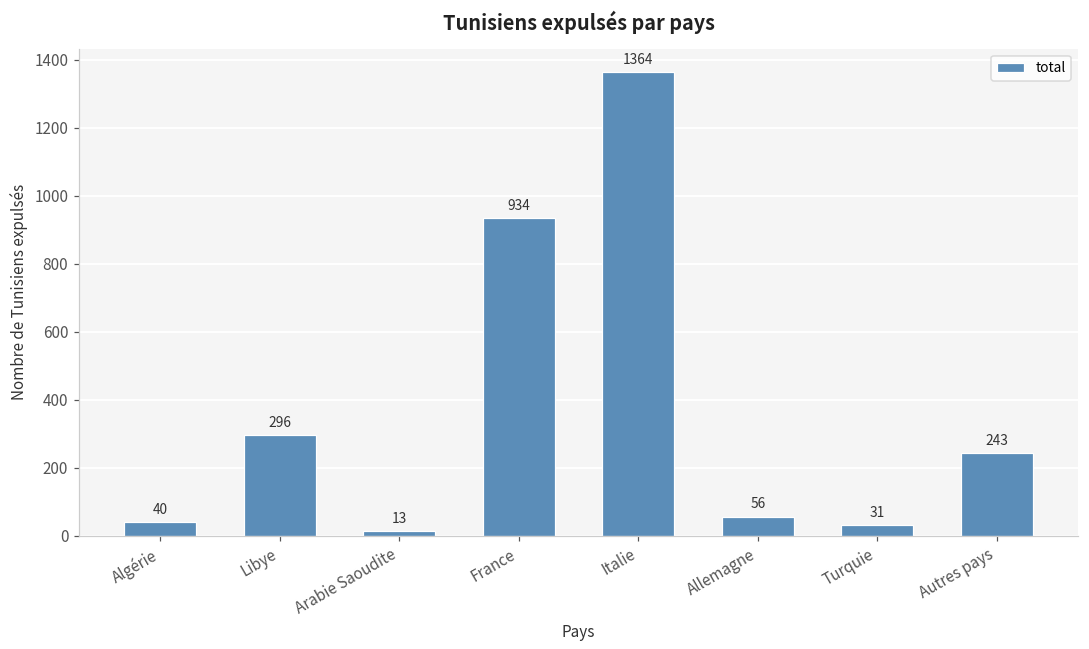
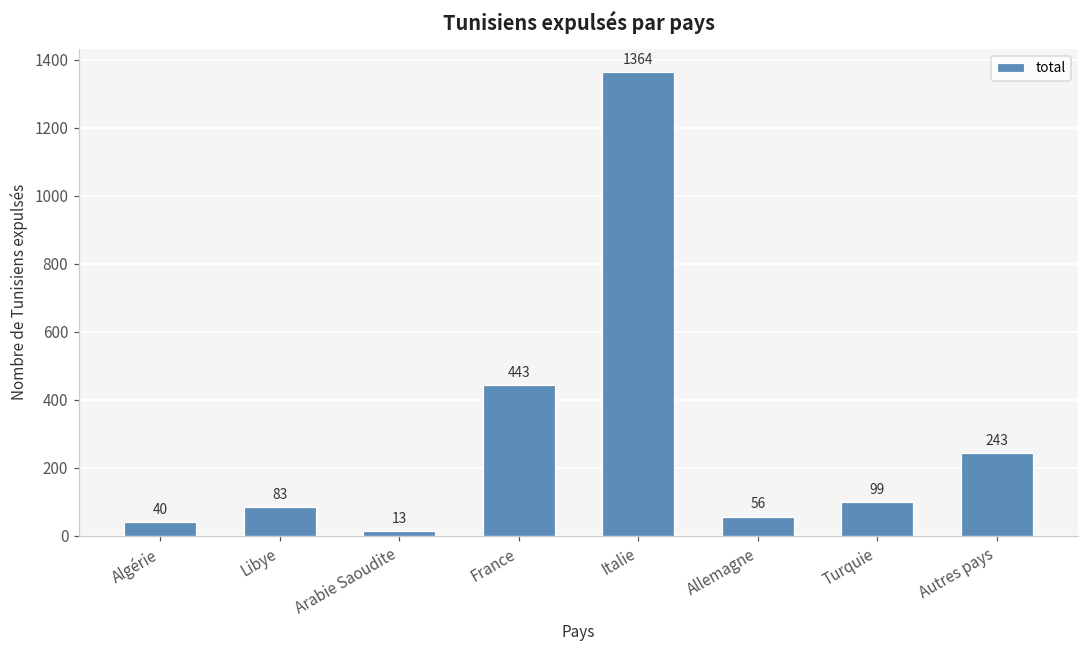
  {
    "Algérie": 40,
-   "Libye": 296,
+   "Libye": 83,
    "Arabie Saoudite": 13,
-   "France": 934,
+   "France": 443,
    "Italie": 1364,
    "Allemagne": 56,
-   "Turquie": 31,
+   "Turquie": 99,
    "Autres pays": 243
  }
